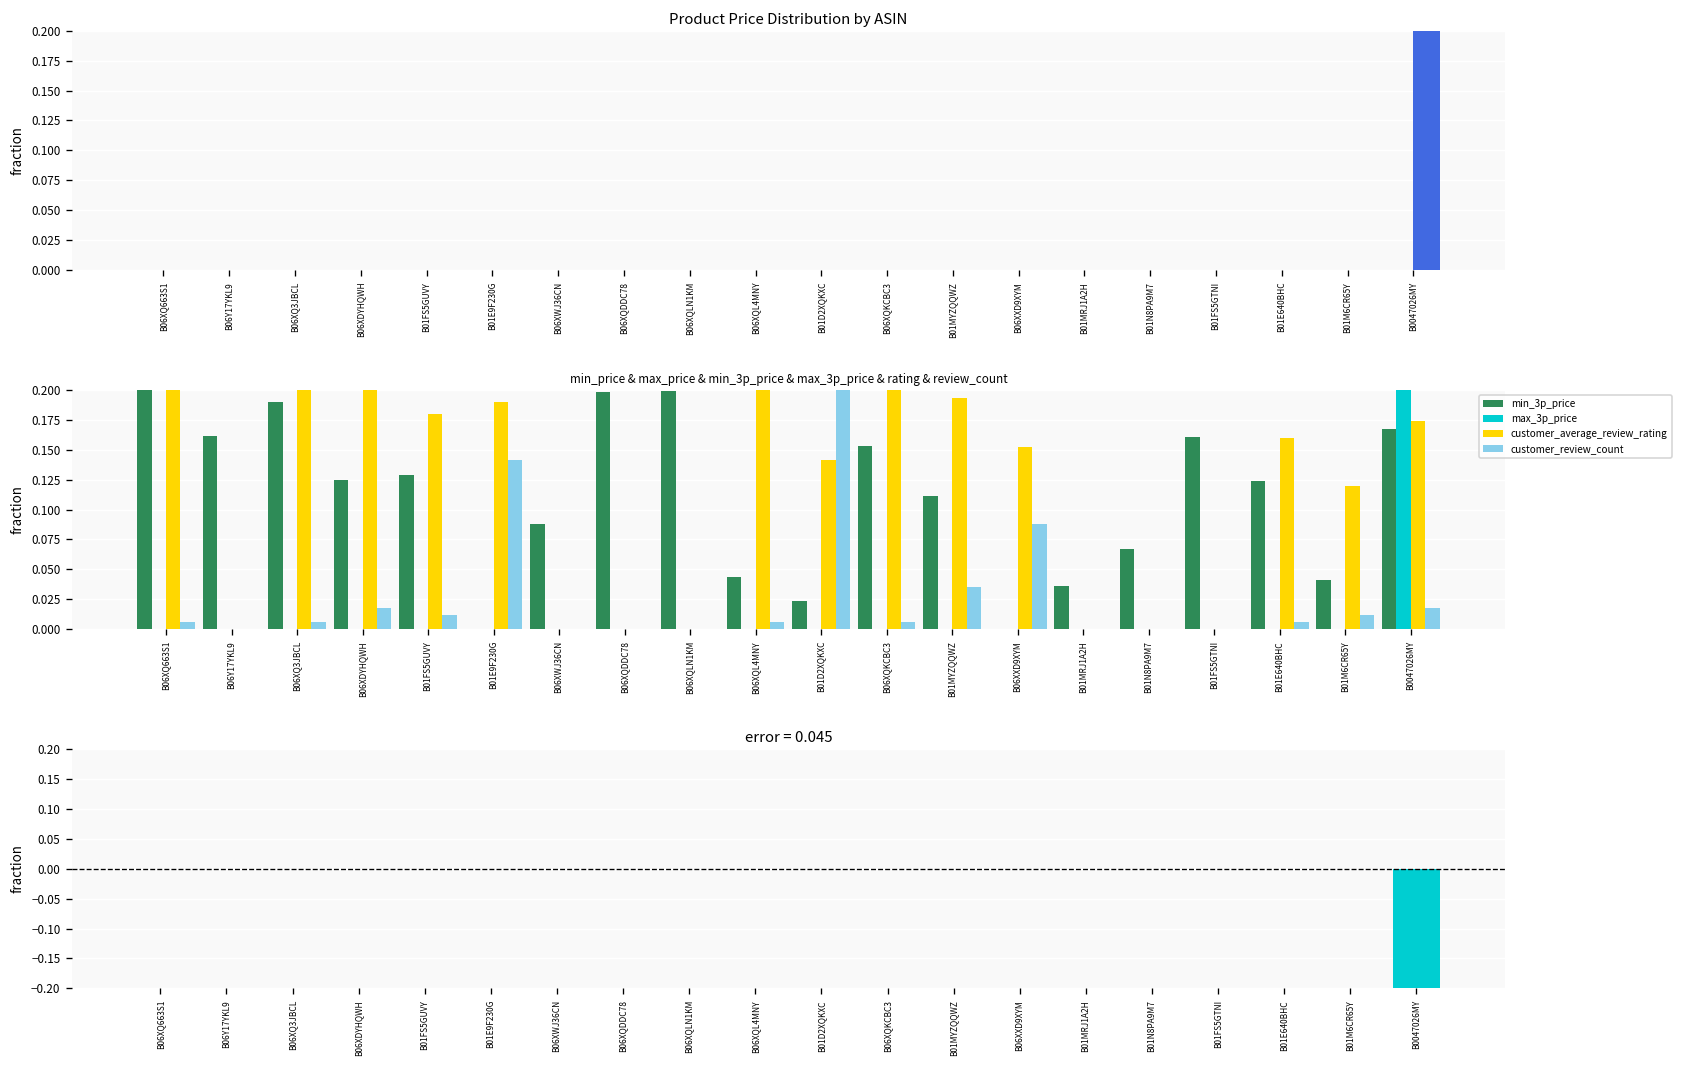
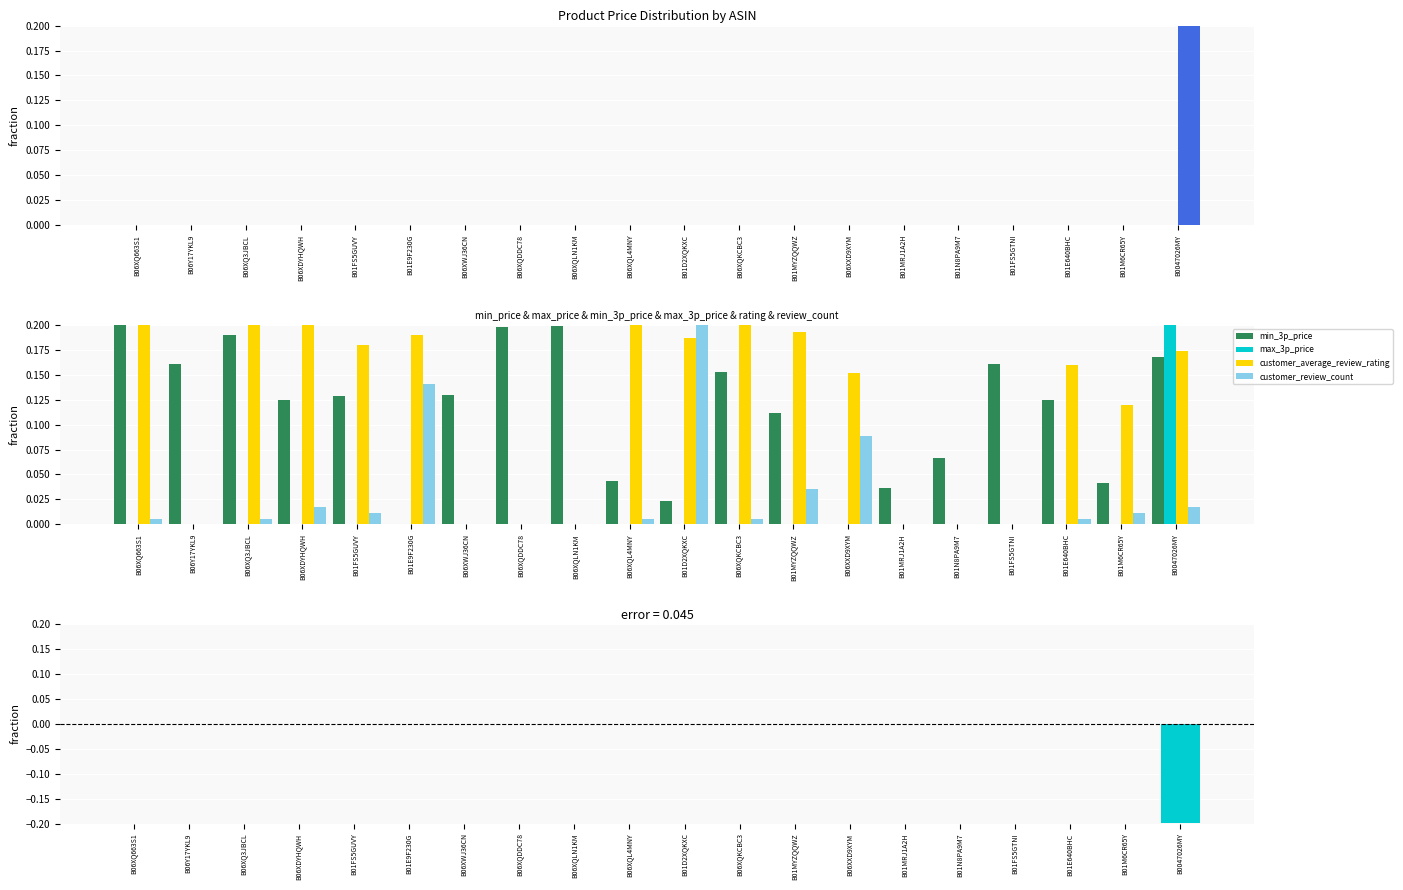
  {
    "min_price & max_price & min_3p_price & max_3p_price & rating & review_count": {
      "min_3p_price": {
        "B06XQ663S1": 0.20,
        "B06Y17YKL9": 0.16,
        "B06XQ3JBCL": 0.19,
        "B06XDYHQWH": 0.13,
        "B01FS5GUVY": 0.13,
        "B01E9F230G": 0.00,
-       "B06XWJ36CN": 0.09,
+       "B06XWJ36CN": 0.13,
        "B06XQDDC78": 0.20,
        "B06XQLN1KM": 0.20,
        "B06XQL4MNY": 0.04,
        "B01D2XQKXC": 0.02,
        "B06XQKCBC3": 0.15,
        "B01MYZQQWZ": 0.11,
        "B06XXD9XYM": 0.00,
        "B01MRJ1A2H": 0.04,
        "B01N8PA9M7": 0.07,
        "B01FS5GTNI": 0.16,
        "B01E640BHC": 0.12,
        "B01M6CR65Y": 0.04,
        "B0047026MY": 0.17
      },
      "max_3p_price": {
        "B01E9F230G": 0.00,
        "B06XXD9XYM": 0.00,
        "B0047026MY": 0.20
      },
      "customer_average_review_rating": {
        "B06XQ663S1": 0.20,
        "B06Y17YKL9": 0.00,
        "B06XQ3JBCL": 0.20,
        "B06XDYHQWH": 0.20,
        "B01FS5GUVY": 0.18,
        "B01E9F230G": 0.19,
        "B06XWJ36CN": 0.00,
        "B06XQDDC78": 0.00,
        "B06XQLN1KM": 0.00,
        "B06XQL4MNY": 0.20,
-       "B01D2XQKXC": 0.14,
+       "B01D2XQKXC": 0.19,
        "B06XQKCBC3": 0.20,
        "B01MYZQQWZ": 0.19,
        "B06XXD9XYM": 0.15,
        "B01MRJ1A2H": 0.00,
        "B01N8PA9M7": 0.00,
        "B01FS5GTNI": 0.00,
        "B01E640BHC": 0.16,
        "B01M6CR65Y": 0.12,
        "B0047026MY": 0.17
      },
      "customer_review_count": {
        "B06XQ663S1": 0.01,
        "B06Y17YKL9": 0.00,
        "B06XQ3JBCL": 0.01,
        "B06XDYHQWH": 0.02,
        "B01FS5GUVY": 0.01,
        "B01E9F230G": 0.14,
        "B06XWJ36CN": 0.00,
        "B06XQDDC78": 0.00,
        "B06XQLN1KM": 0.00,
        "B06XQL4MNY": 0.01,
        "B01D2XQKXC": 0.20,
        "B06XQKCBC3": 0.01,
        "B01MYZQQWZ": 0.04,
        "B06XXD9XYM": 0.09,
        "B01MRJ1A2H": 0.00,
        "B01N8PA9M7": 0.00,
        "B01FS5GTNI": 0.00,
        "B01E640BHC": 0.01,
        "B01M6CR65Y": 0.01,
        "B0047026MY": 0.02
      }
    },
    "error = 0.045": {
      "B06XQ663S1": 0.00,
      "B06Y17YKL9": 0.00,
      "B06XQ3JBCL": 0.00,
      "B06XDYHQWH": 0.00,
      "B01FS5GUVY": 0.00,
      "B01E9F230G": 0.00,
      "B06XWJ36CN": 0.00,
      "B06XQDDC78": 0.00,
      "B06XQLN1KM": 0.00,
      "B06XQL4MNY": 0.00,
      "B01D2XQKXC": 0.00,
      "B06XQKCBC3": 0.00,
      "B01MYZQQWZ": 0.00,
      "B06XXD9XYM": 0.00,
      "B01FS5GTNI": 0.00,
      "B01E640BHC": 0.00,
      "B01M6CR65Y": 0.00,
      "B0047026MY": -0.20
    }
  }
